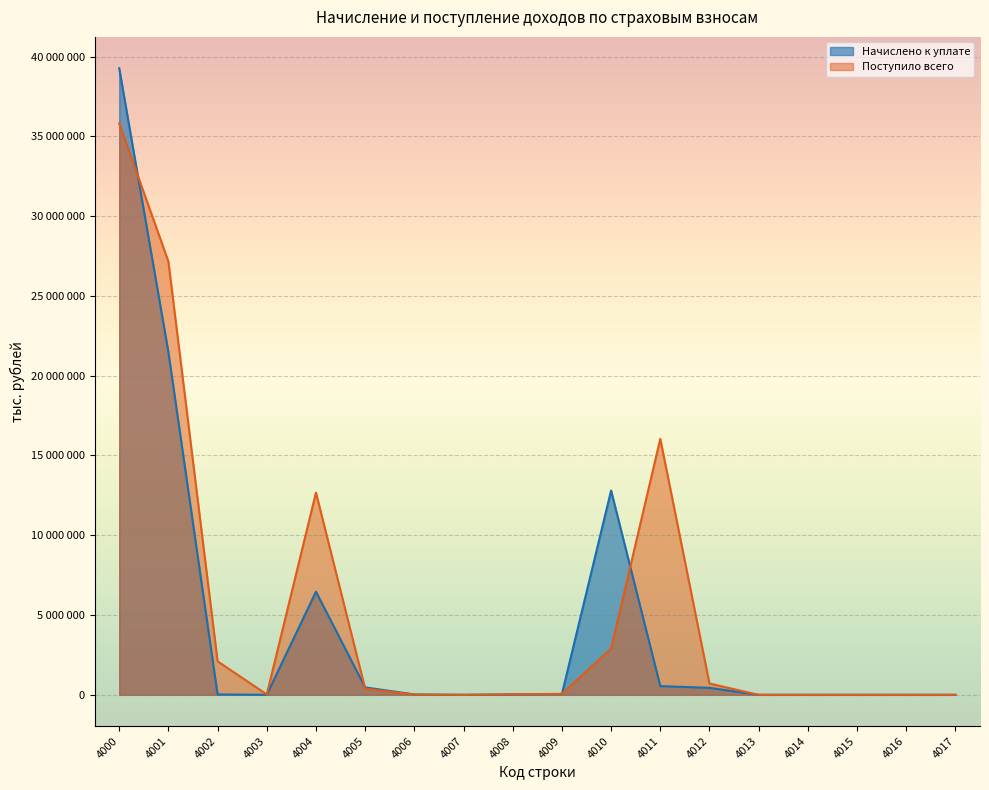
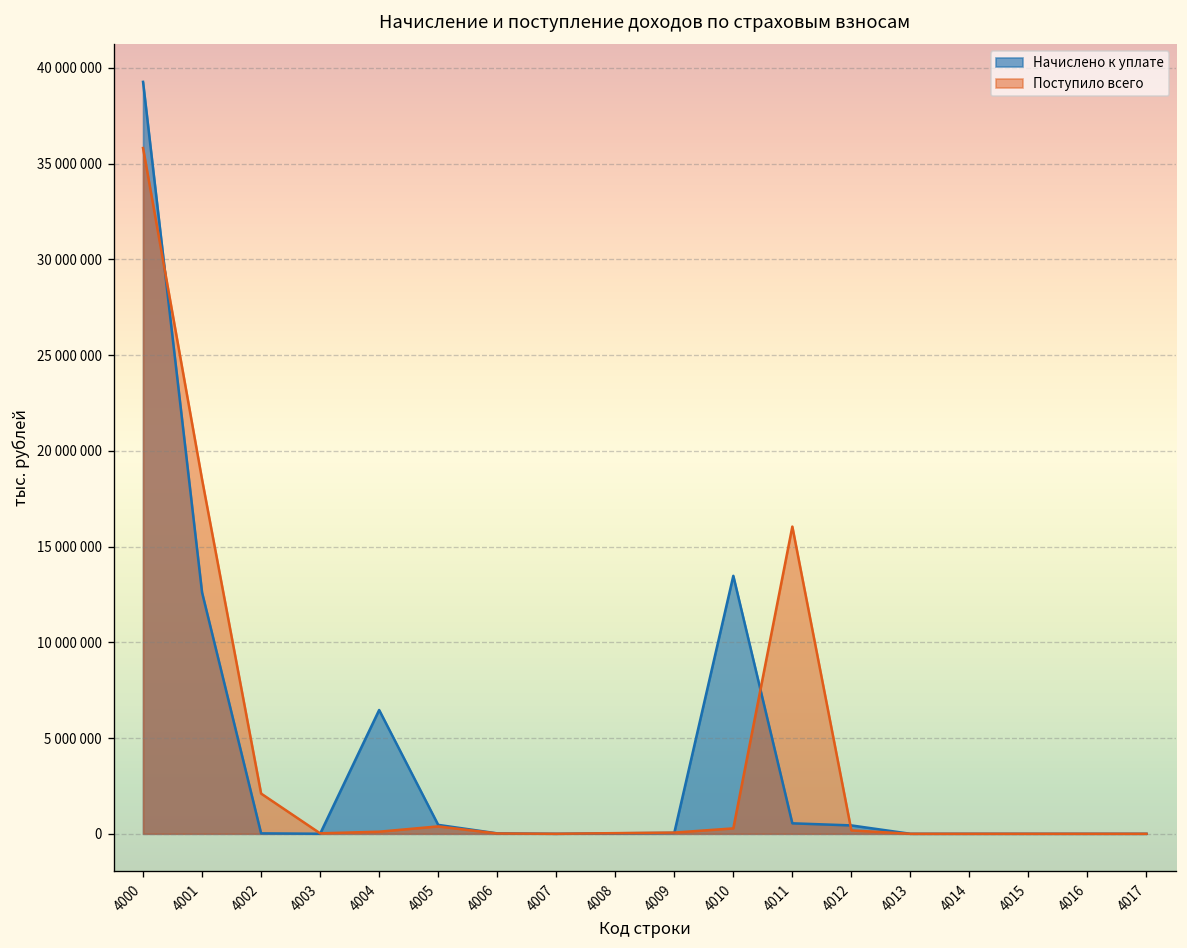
  {
    "Начислено к уплате": {
      "4000": 39300000,
-     "4001": 21500000,
+     "4001": 12600000,
      "4002": 0,
      "4004": 6500000,
-     "4010": 12800000,
+     "4010": 13500000,
      "4011": 500000,
      "4012": 400000
    },
    "Поступило всего": {
      "4000": 35800000,
-     "4001": 27200000,
+     "4001": 18500000,
      "4002": 2100000,
-     "4004": 12700000,
-     "4010": 2900000,
+     "4004": 100000,
+     "4010": 300000,
      "4011": 16000000,
-     "4012": 700000
+     "4012": 200000
    }
  }
